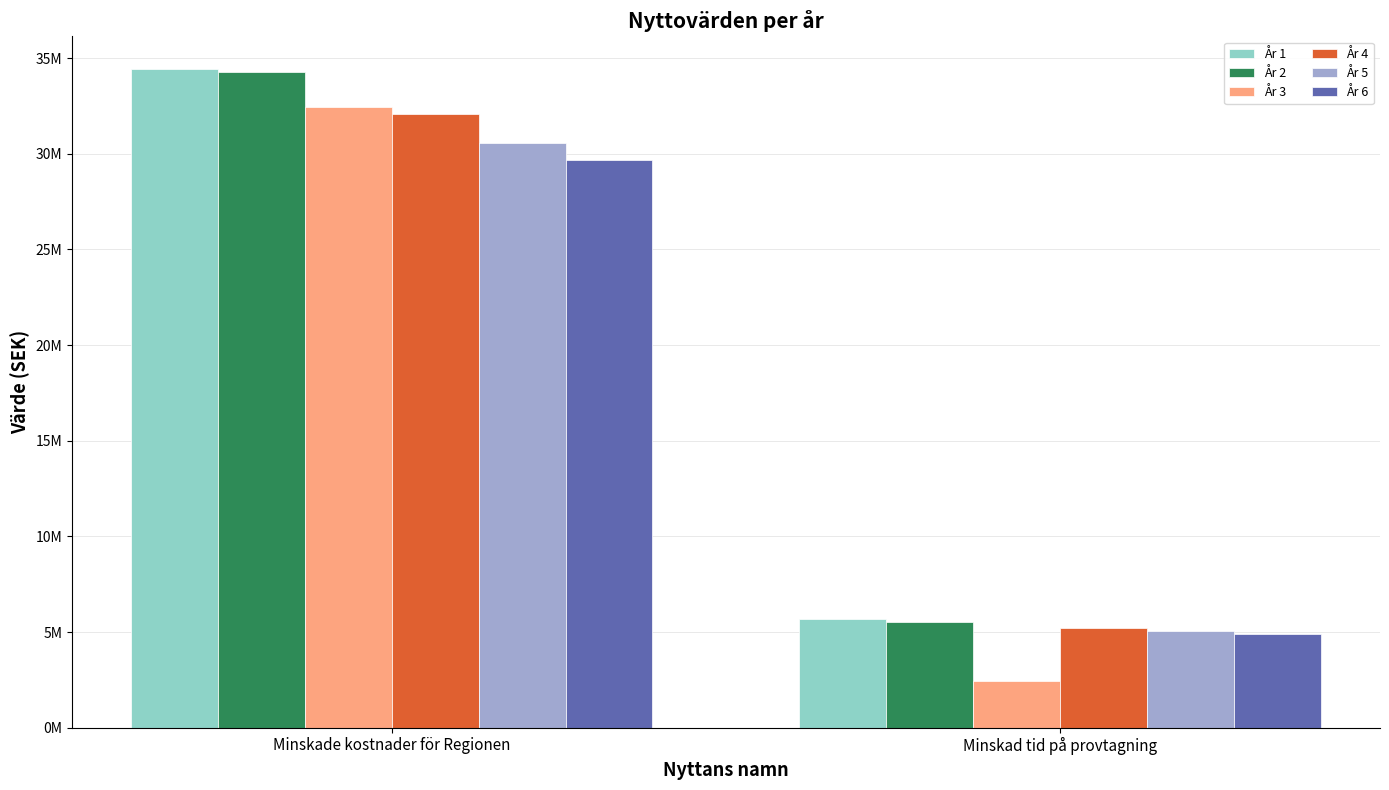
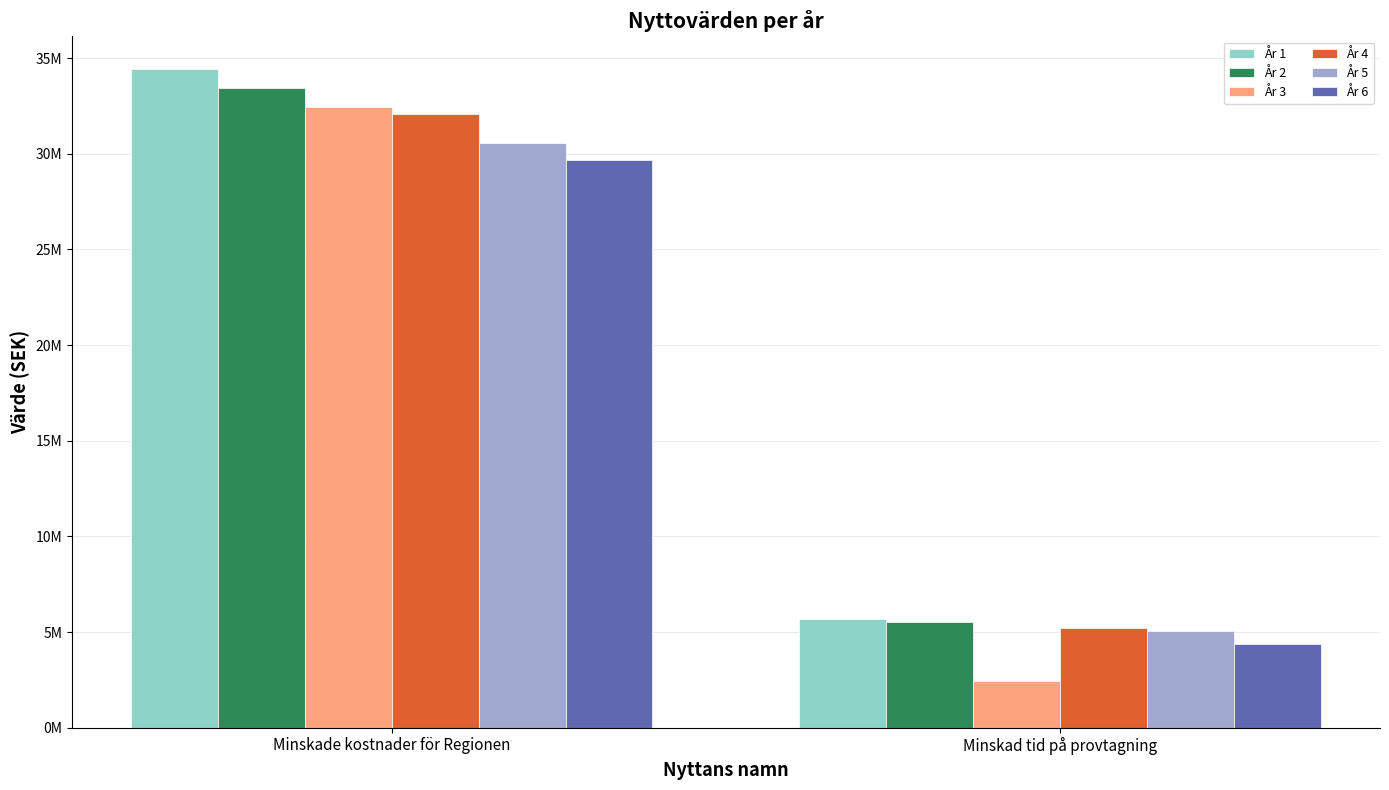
  {
    "År 2": {
-     "Minskade kostnader för Regionen": 34300000,
+     "Minskade kostnader för Regionen": 33400000,
      "Minskad tid på provtagning": 5500000
    },
    "År 3": {
      "Minskade kostnader för Regionen": 32400000,
      "Minskad tid på provtagning": 2400000
    },
    "År 4": {
      "Minskade kostnader för Regionen": 32100000,
      "Minskad tid på provtagning": 5200000
    },
    "År 6": {
      "Minskade kostnader för Regionen": 29700000,
-     "Minskad tid på provtagning": 4900000
+     "Minskad tid på provtagning": 4400000
    }
  }
